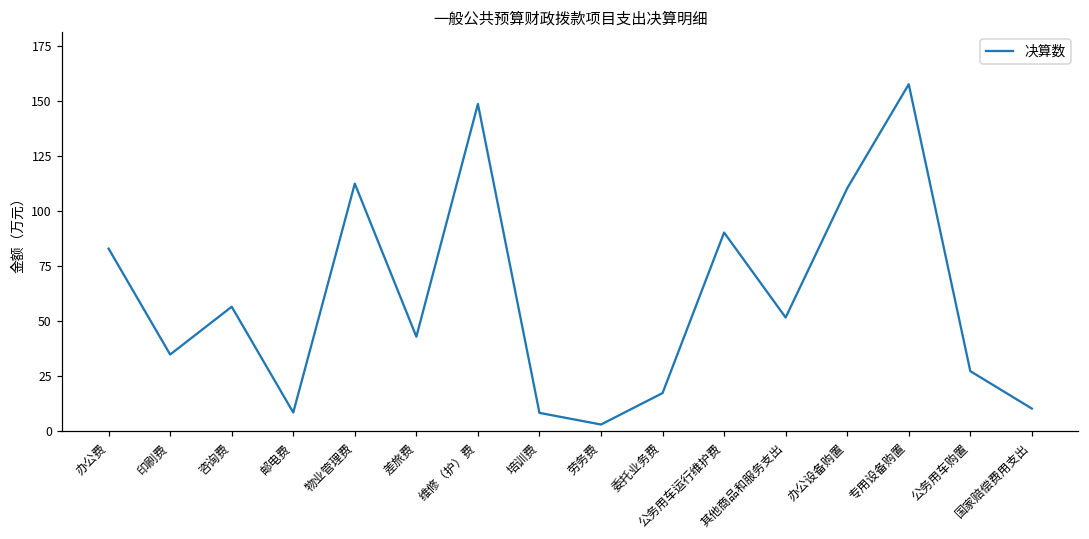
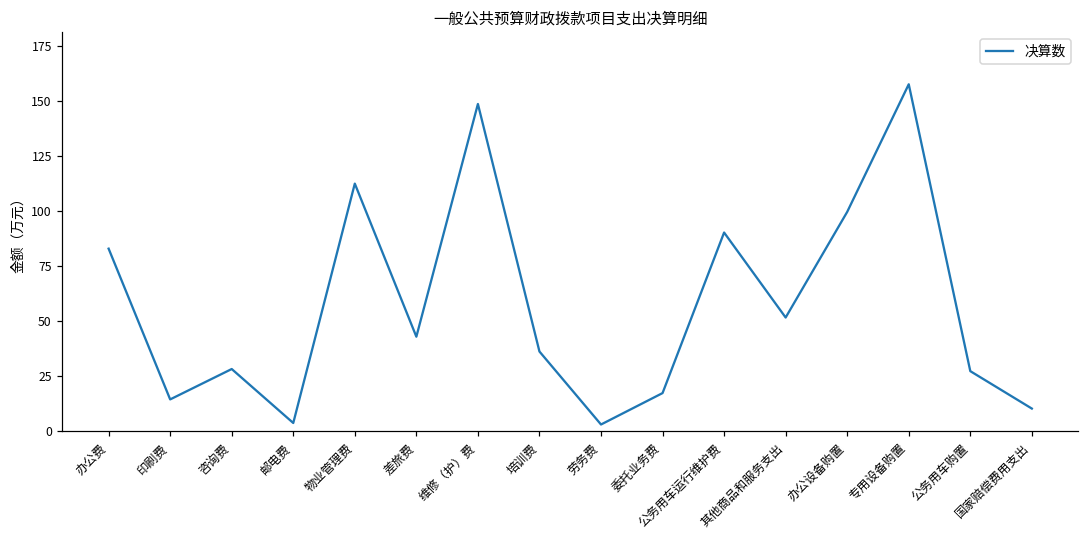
  {
    "办公费": 83,
-   "印刷费": 35,
-   "咨询费": 56,
-   "邮电费": 8,
+   "印刷费": 14,
+   "咨询费": 28,
+   "邮电费": 4,
    "物业管理费": 112,
    "差旅费": 43,
    "维修（护）费": 149,
-   "培训费": 8,
+   "培训费": 36,
    "劳务费": 3,
    "委托业务费": 17,
    "公务用车运行维护费": 90,
    "其他商品和服务支出": 52,
-   "办公设备购置": 110,
+   "办公设备购置": 100,
    "专用设备购置": 157,
    "公务用车购置": 27,
    "国家赔偿费用支出": 10
  }
